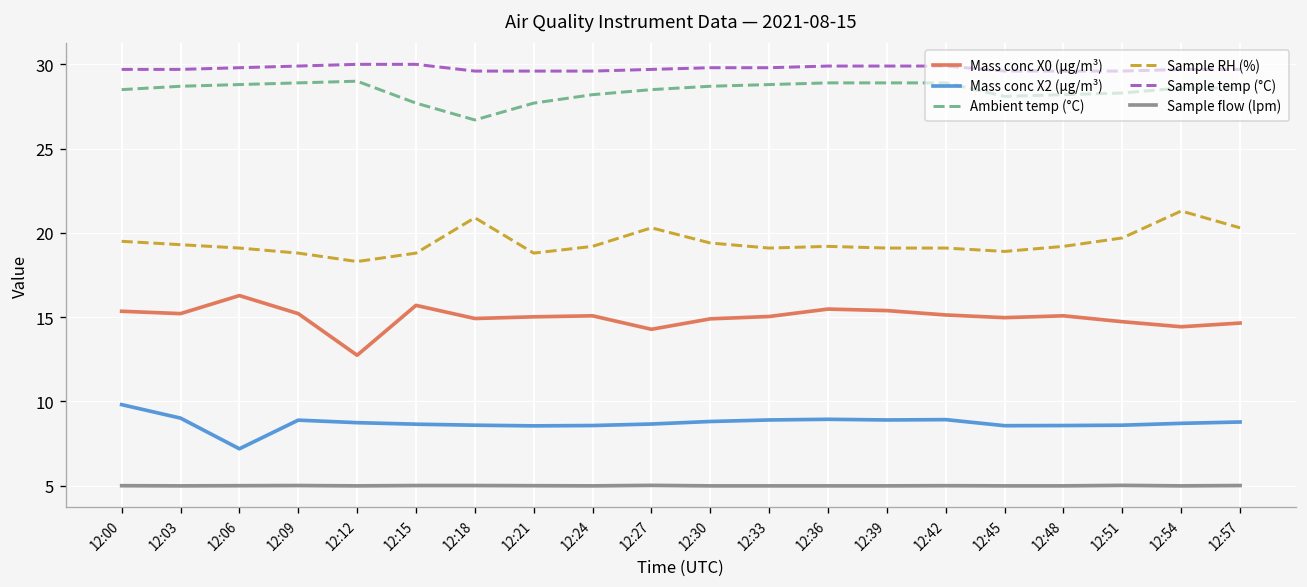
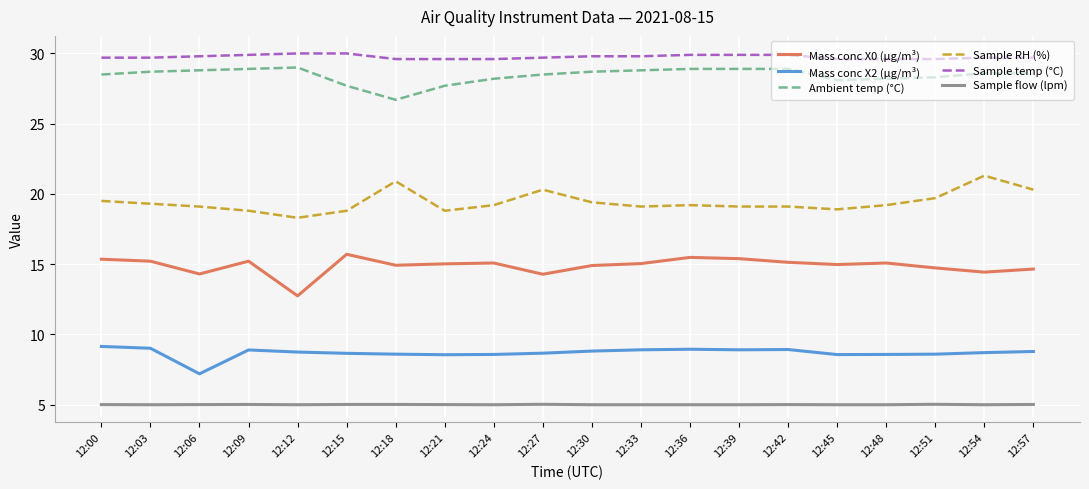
  {
    "Mass conc X0 (μg/m³)": {
      "12:00": 15.4,
      "12:03": 15.2,
-     "12:06": 16.3,
+     "12:06": 14.3,
      "12:09": 15.2,
      "12:12": 12.7,
      "12:15": 15.7,
      "12:18": 14.9,
      "12:21": 15.0,
      "12:24": 15.1,
      "12:27": 14.3,
      "12:30": 14.9,
      "12:33": 15.0,
      "12:36": 15.5,
      "12:39": 15.4,
      "12:42": 15.1,
      "12:45": 15.0,
      "12:48": 15.1,
      "12:51": 14.7,
      "12:54": 14.4,
      "12:57": 14.7
    },
    "Mass conc X2 (μg/m³)": {
-     "12:00": 9.8,
+     "12:00": 9.1,
      "12:03": 9.0,
      "12:06": 7.2,
      "12:09": 8.9,
      "12:12": 8.7,
      "12:15": 8.7,
      "12:18": 8.6,
      "12:21": 8.6,
      "12:24": 8.6,
      "12:27": 8.7,
      "12:30": 8.8,
      "12:33": 8.9,
      "12:36": 8.9,
      "12:39": 8.9,
      "12:42": 8.9,
      "12:45": 8.6,
      "12:48": 8.6,
      "12:51": 8.6,
      "12:54": 8.7,
      "12:57": 8.8
    },
    "Sample RH (%)": {
      "12:00": 19.5,
      "12:03": 19.3,
      "12:06": 19.1,
      "12:09": 18.8,
      "12:12": 18.3,
      "12:15": 18.8,
      "12:18": 20.9,
      "12:21": 18.8,
      "12:24": 19.2,
      "12:27": 20.3,
      "12:30": 19.4,
      "12:33": 19.1,
      "12:36": 19.2,
      "12:39": 19.1,
      "12:42": 19.1,
      "12:45": 18.9,
      "12:48": 19.2,
      "12:51": 19.7,
      "12:54": 21.3,
      "12:57": 20.3
    },
    "Sample temp (°C)": {
      "12:00": 29.7,
      "12:03": 29.7,
      "12:06": 29.8,
      "12:09": 29.9,
      "12:12": 30.0,
      "12:15": 30.0,
      "12:18": 29.6,
      "12:21": 29.6,
      "12:24": 29.6,
      "12:27": 29.7,
      "12:30": 29.8,
      "12:33": 29.8,
      "12:36": 29.9,
      "12:39": 29.9
    }
  }
